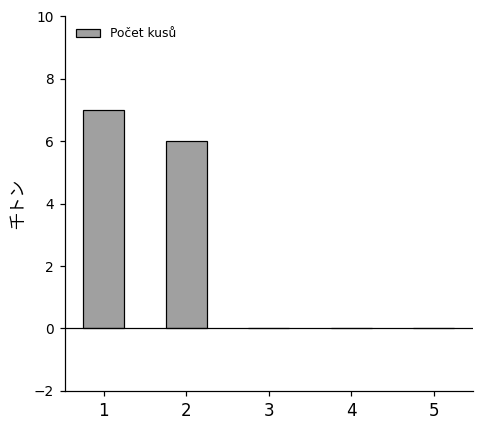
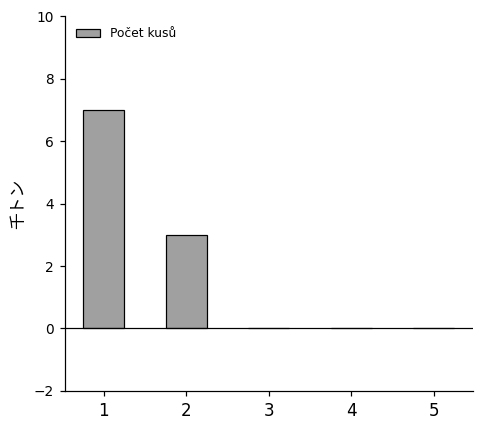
  {
    "1": 7,
-   "2": 6,
+   "2": 3,
    "3": 0,
    "4": 0,
    "5": 0
  }
